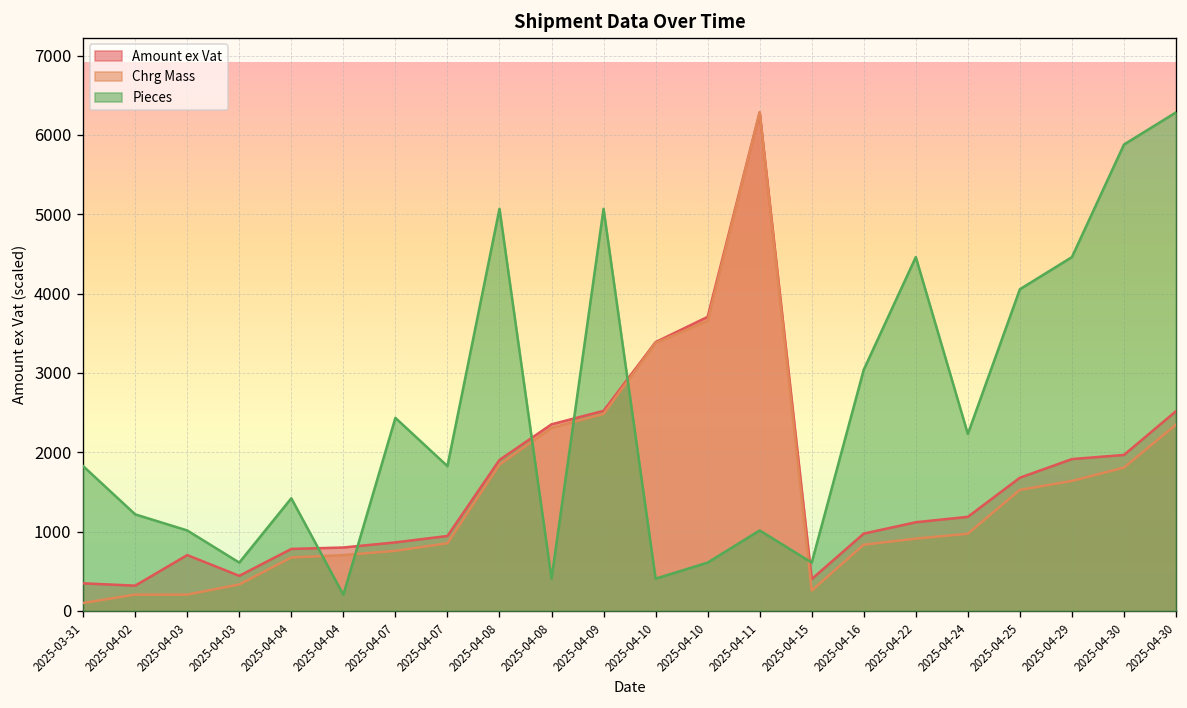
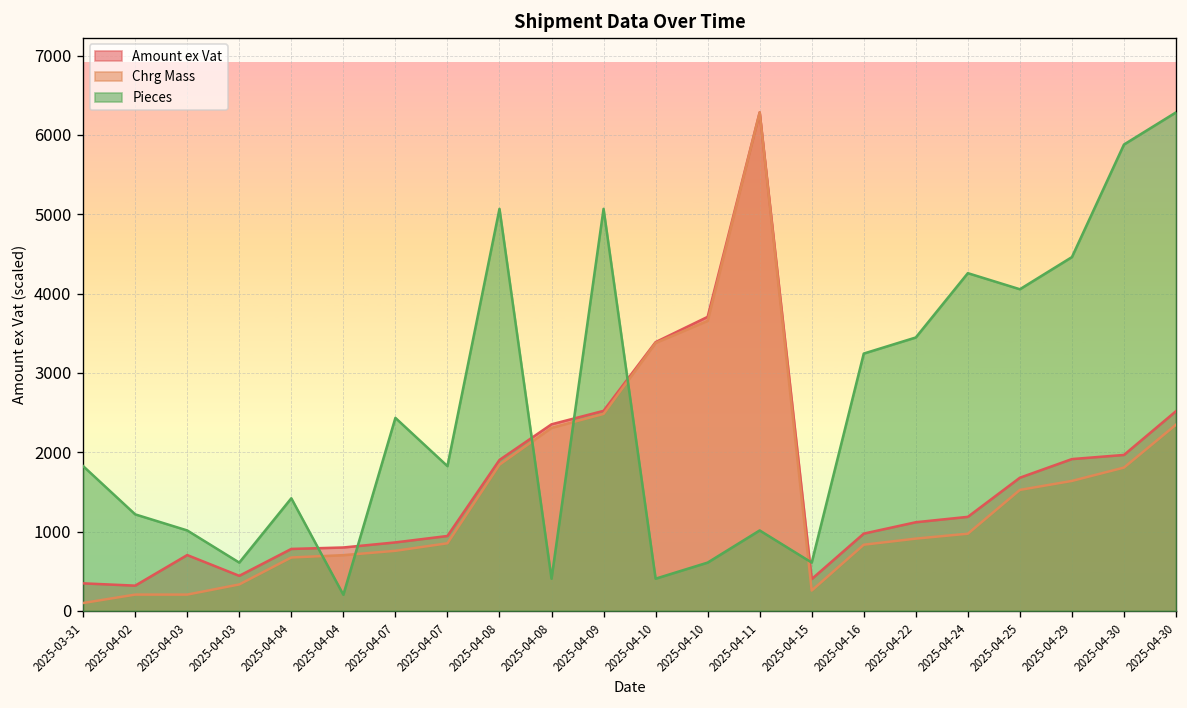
  {
    "Pieces": {
      "2025-03-31": 1800,
      "2025-04-02": 1200,
      "2025-04-09": 5100,
      "2025-04-11": 1000,
      "2025-04-15": 600,
-     "2025-04-16": 3000,
-     "2025-04-22": 4500,
-     "2025-04-24": 2200,
+     "2025-04-16": 3200,
+     "2025-04-22": 3400,
+     "2025-04-24": 4300,
      "2025-04-25": 4100,
      "2025-04-29": 4500
    }
  }
